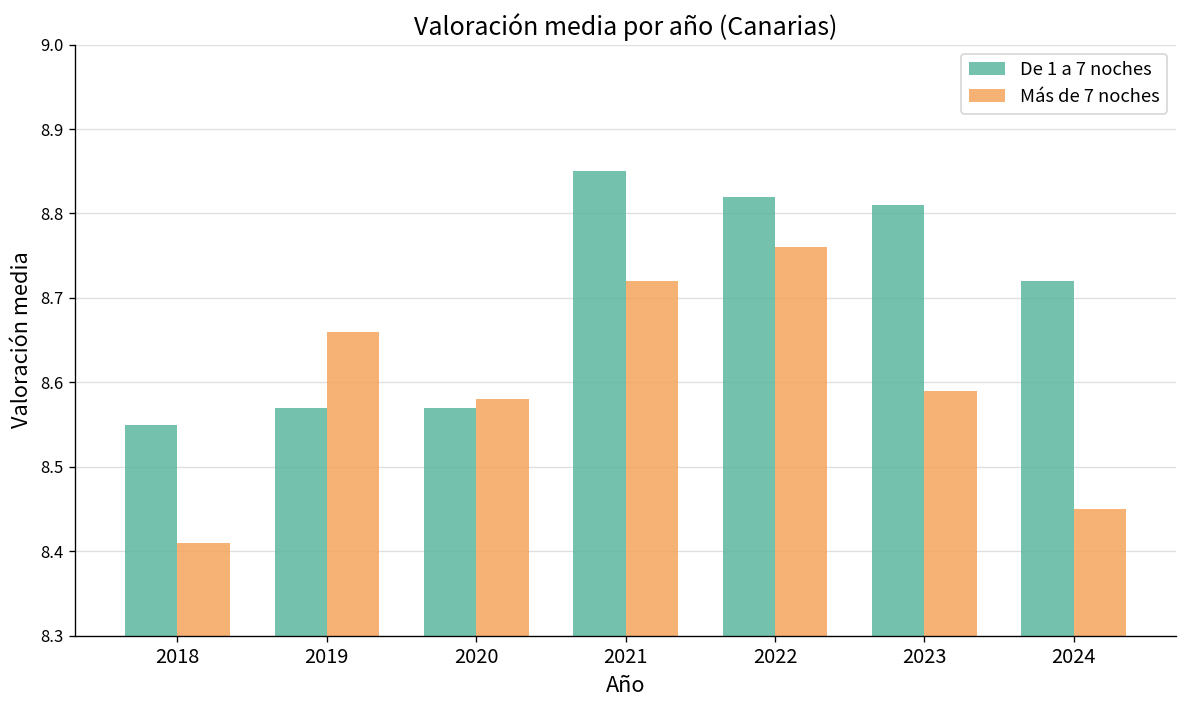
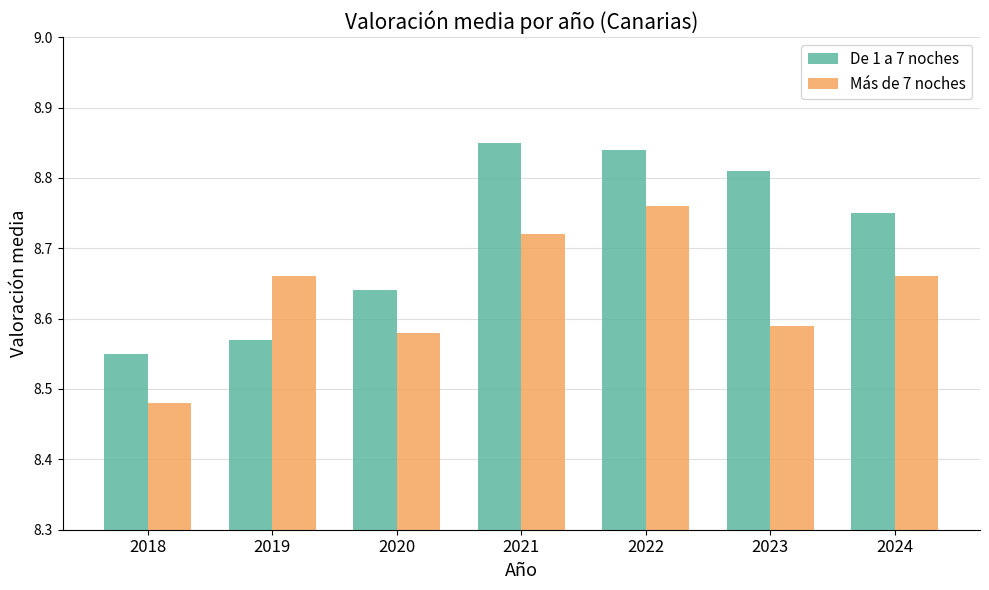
  {
    "De 1 a 7 noches": {
      "2018": 8.55,
      "2019": 8.57,
-     "2020": 8.57,
+     "2020": 8.64,
      "2021": 8.85,
-     "2022": 8.82,
+     "2022": 8.84,
      "2023": 8.81,
-     "2024": 8.72
+     "2024": 8.75
    },
    "Más de 7 noches": {
-     "2018": 8.41,
+     "2018": 8.48,
      "2019": 8.66,
      "2020": 8.58,
      "2021": 8.72,
      "2022": 8.76,
      "2023": 8.59,
-     "2024": 8.45
+     "2024": 8.66
    }
  }
